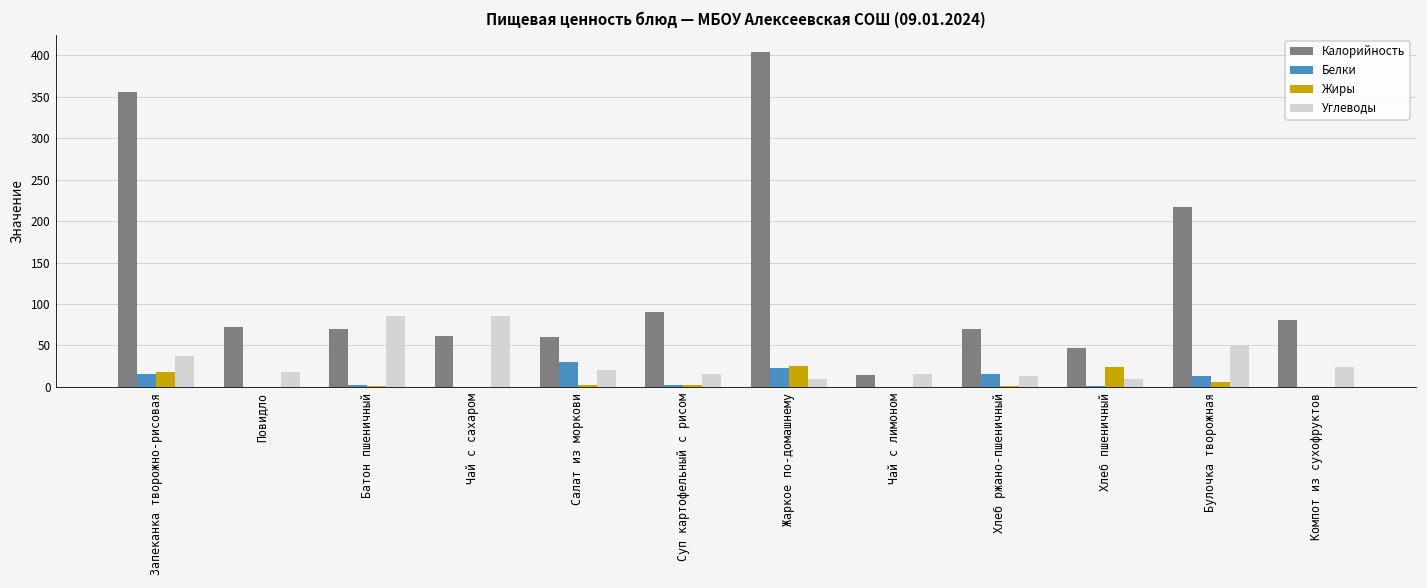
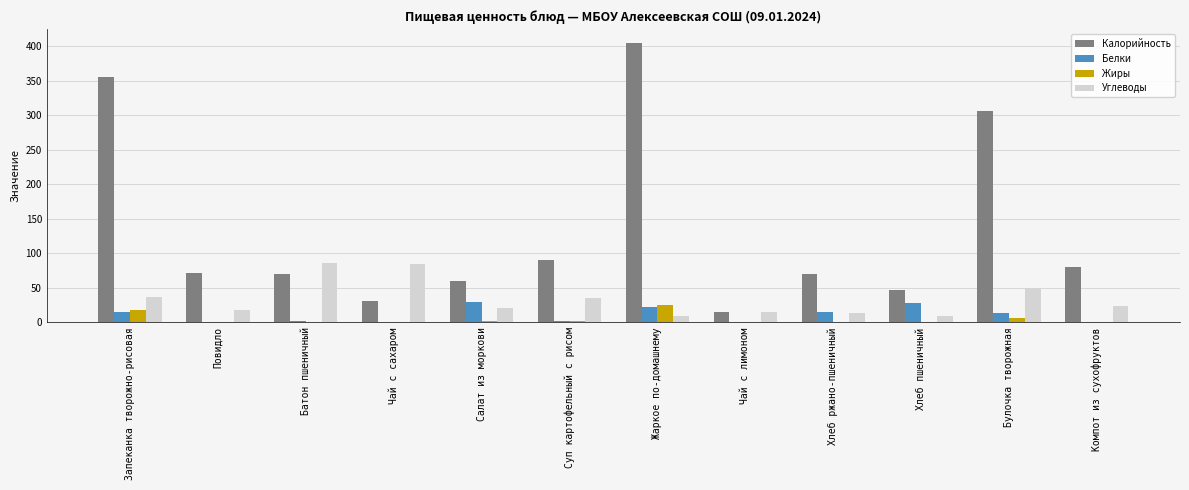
  {
    "Калорийность": {
      "Запеканка творожно-рисовая": 360,
      "Повидло": 70,
      "Батон пшеничный": 70,
-     "Чай с сахаром": 60,
+     "Чай с сахаром": 30,
      "Салат из моркови": 60,
      "Суп картофельный с рисом": 90,
      "Жаркое по-домашнему": 400,
      "Чай с лимоном": 10,
      "Хлеб ржано-пшеничный": 70,
      "Хлеб пшеничный": 50,
-     "Булочка творожная": 220,
+     "Булочка творожная": 310,
      "Компот из сухофруктов": 80
    },
    "Белки": {
      "Запеканка творожно-рисовая": 20,
      "Салат из моркови": 30,
      "Жаркое по-домашнему": 20,
      "Хлеб ржано-пшеничный": 20,
-     "Хлеб пшеничный": 0,
+     "Хлеб пшеничный": 30,
      "Булочка творожная": 10
    },
    "Жиры": {
      "Запеканка творожно-рисовая": 20,
      "Повидло": 0,
      "Жаркое по-домашнему": 20,
-     "Хлеб пшеничный": 20,
+     "Хлеб пшеничный": 0,
      "Булочка творожная": 10,
      "Компот из сухофруктов": 0
    },
    "Углеводы": {
      "Запеканка творожно-рисовая": 40,
      "Повидло": 20,
      "Батон пшеничный": 90,
      "Чай с сахаром": 90,
      "Салат из моркови": 20,
-     "Суп картофельный с рисом": 20,
+     "Суп картофельный с рисом": 30,
      "Жаркое по-домашнему": 10,
      "Чай с лимоном": 20,
      "Хлеб ржано-пшеничный": 10,
      "Хлеб пшеничный": 10,
      "Булочка творожная": 50,
      "Компот из сухофруктов": 20
    }
  }
